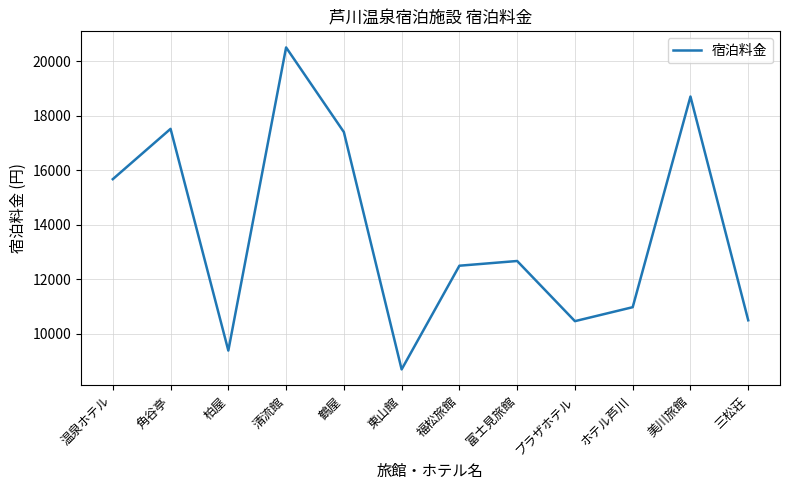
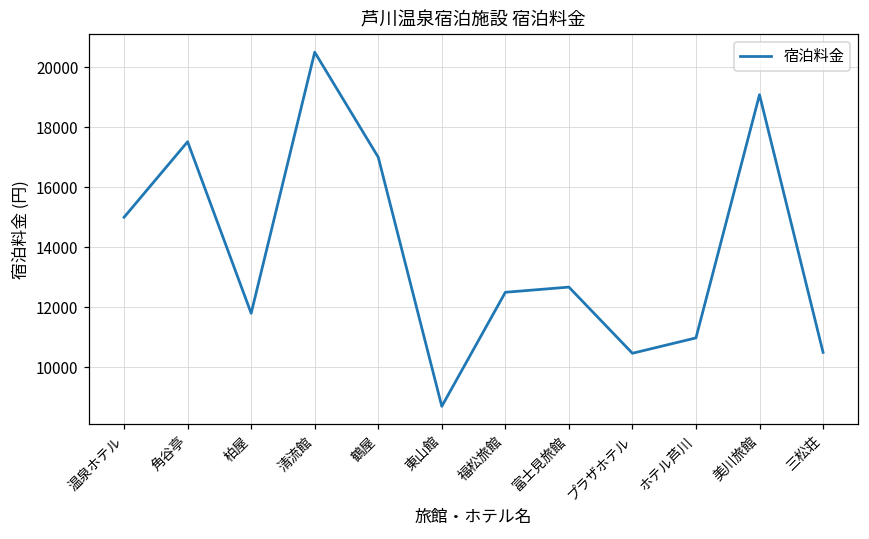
  {
-   "温泉ホテル": 15700,
+   "温泉ホテル": 15000,
    "角谷亭": 17500,
-   "柏屋": 9400,
+   "柏屋": 11800,
    "清流館": 20500,
-   "鶴屋": 17400,
+   "鶴屋": 17000,
    "東山館": 8700,
    "福松旅館": 12500,
    "富士見旅館": 12700,
    "プラザホテル": 10500,
    "ホテル芦川": 11000,
-   "美川旅館": 18700,
+   "美川旅館": 19100,
    "三松荘": 10500
  }
